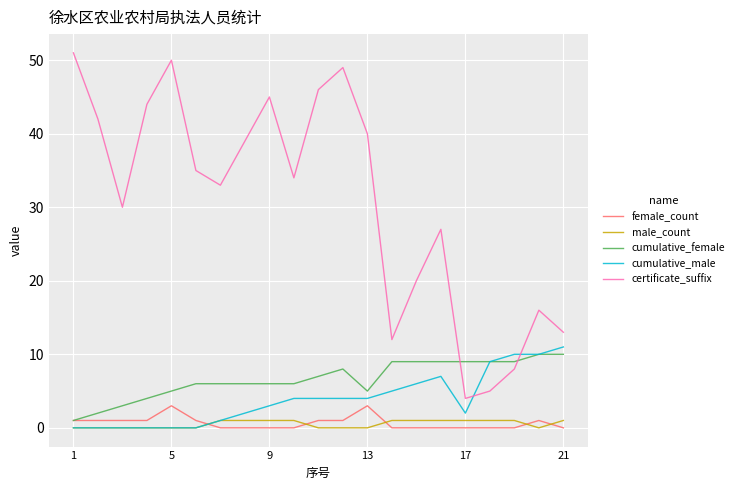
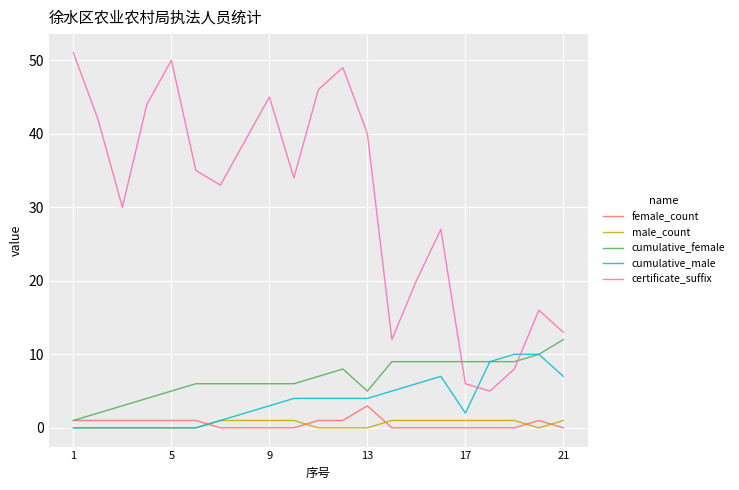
  {
    "female_count": {
-     "5": 3,
+     "5": 1,
      "9": 0,
      "13": 3,
      "17": 0,
      "21": 0
    },
    "male_count": {
      "9": 1,
      "13": 0,
      "17": 1,
      "21": 1
    },
    "cumulative_female": {
      "5": 5,
      "9": 6,
      "13": 5,
      "17": 9,
-     "21": 10
+     "21": 12
    },
    "cumulative_male": {
      "9": 3,
      "13": 4,
      "17": 2,
-     "21": 11
+     "21": 7
    },
    "certificate_suffix": {
      "1": 51,
      "5": 50,
      "9": 45,
      "13": 40,
-     "17": 4,
+     "17": 6,
      "21": 13
    }
  }
